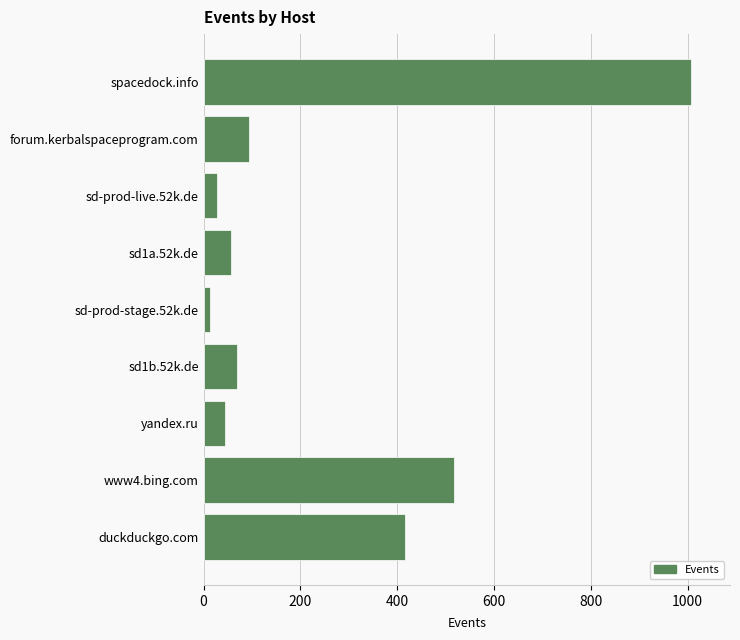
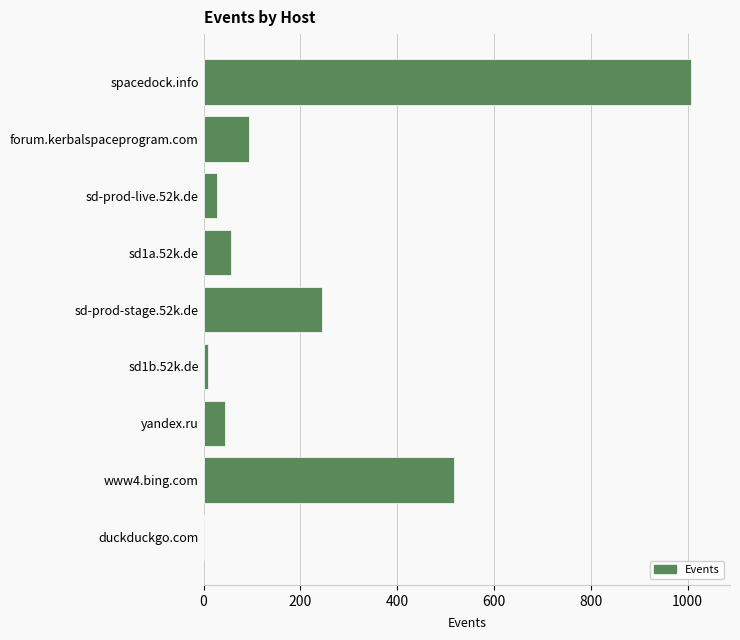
  {
    "spacedock.info": 1010,
    "forum.kerbalspaceprogram.com": 90,
    "sd-prod-live.52k.de": 30,
    "sd1a.52k.de": 60,
-   "sd-prod-stage.52k.de": 10,
-   "sd1b.52k.de": 70,
+   "sd-prod-stage.52k.de": 240,
+   "sd1b.52k.de": 10,
    "yandex.ru": 40,
    "www4.bing.com": 520,
-   "duckduckgo.com": 420
+   "duckduckgo.com": 0
  }
